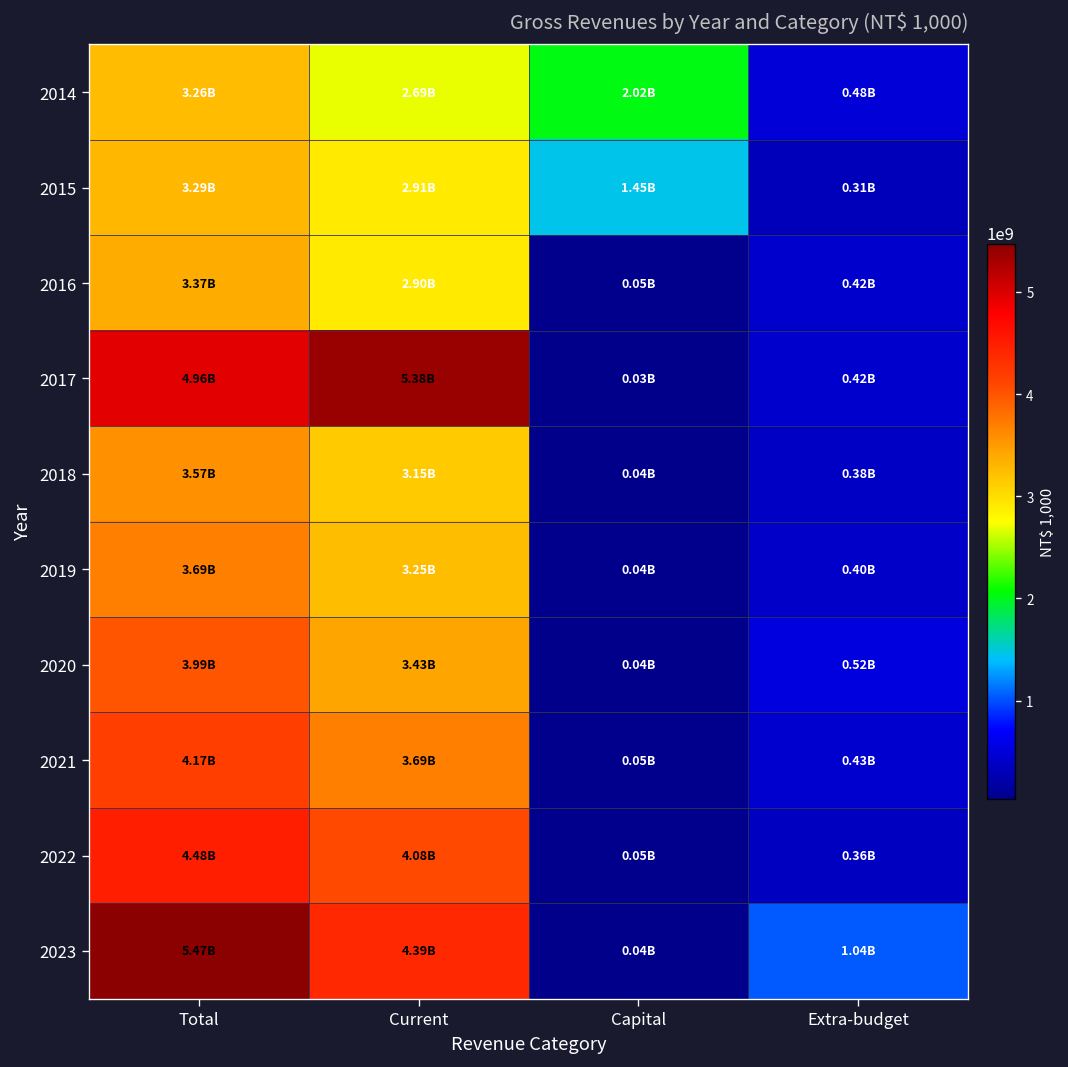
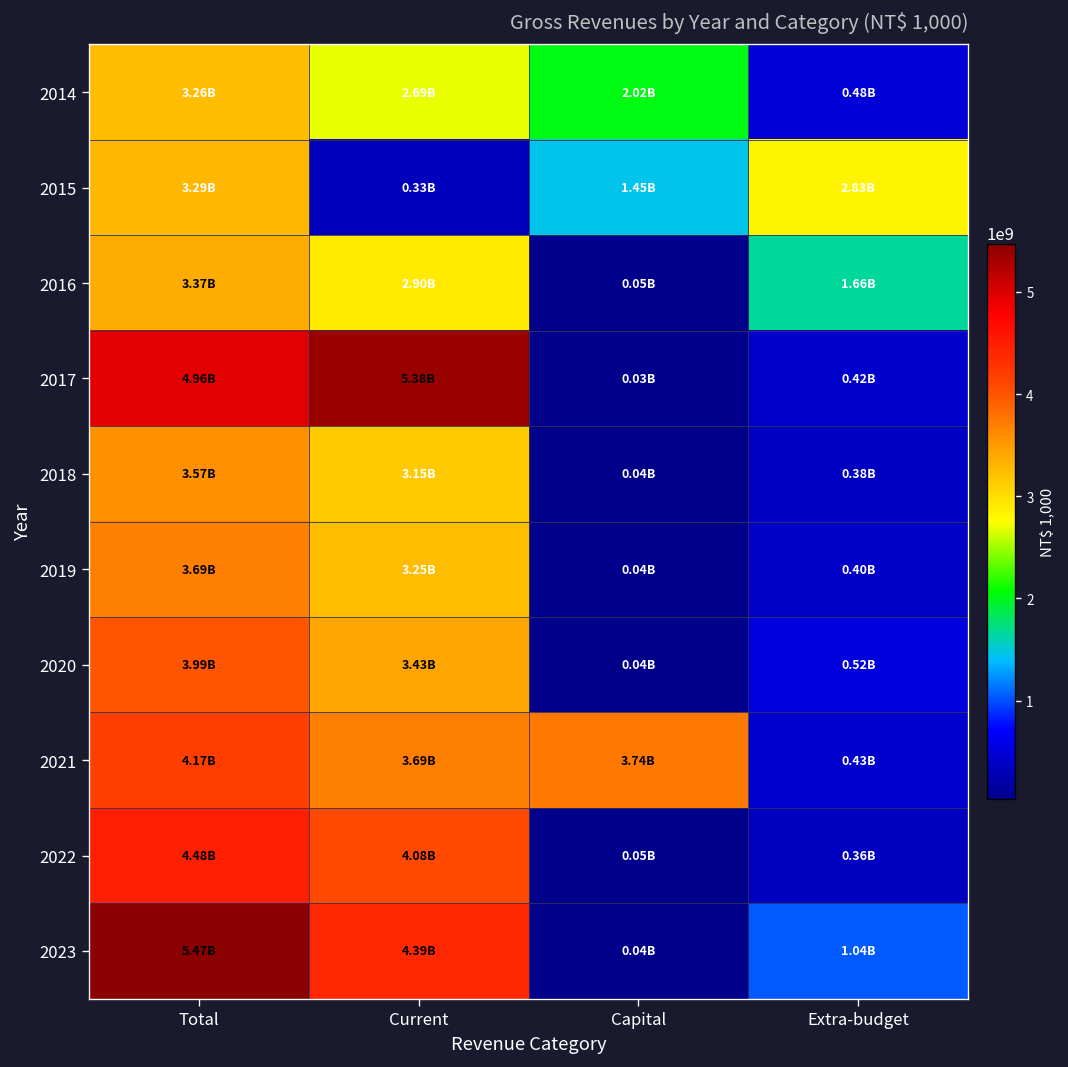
  {
    "2014": {
      "Total": "3.26B",
      "Current": "2.69B",
      "Capital": "2.02B",
      "Extra-budget": "0.48B"
    },
    "2015": {
      "Total": "3.29B",
-     "Current": "2.91B",
+     "Current": "0.33B",
      "Capital": "1.45B",
-     "Extra-budget": "0.31B"
+     "Extra-budget": "2.83B"
    },
    "2016": {
      "Total": "3.37B",
      "Current": "2.90B",
      "Capital": "0.05B",
-     "Extra-budget": "0.42B"
+     "Extra-budget": "1.66B"
    },
    "2017": {
      "Total": "4.96B",
      "Current": "5.38B",
      "Capital": "0.03B",
      "Extra-budget": "0.42B"
    },
    "2018": {
      "Total": "3.57B",
      "Current": "3.15B",
      "Capital": "0.04B",
      "Extra-budget": "0.38B"
    },
    "2019": {
      "Total": "3.69B",
      "Current": "3.25B",
      "Capital": "0.04B",
      "Extra-budget": "0.40B"
    },
    "2020": {
      "Total": "3.99B",
      "Current": "3.43B",
      "Capital": "0.04B",
      "Extra-budget": "0.52B"
    },
    "2021": {
      "Total": "4.17B",
      "Current": "3.69B",
-     "Capital": "0.05B",
+     "Capital": "3.74B",
      "Extra-budget": "0.43B"
    },
    "2022": {
      "Total": "4.48B",
      "Current": "4.08B",
      "Capital": "0.05B",
      "Extra-budget": "0.36B"
    },
    "2023": {
      "Total": "5.47B",
      "Current": "4.39B",
      "Capital": "0.04B",
      "Extra-budget": "1.04B"
    }
  }
